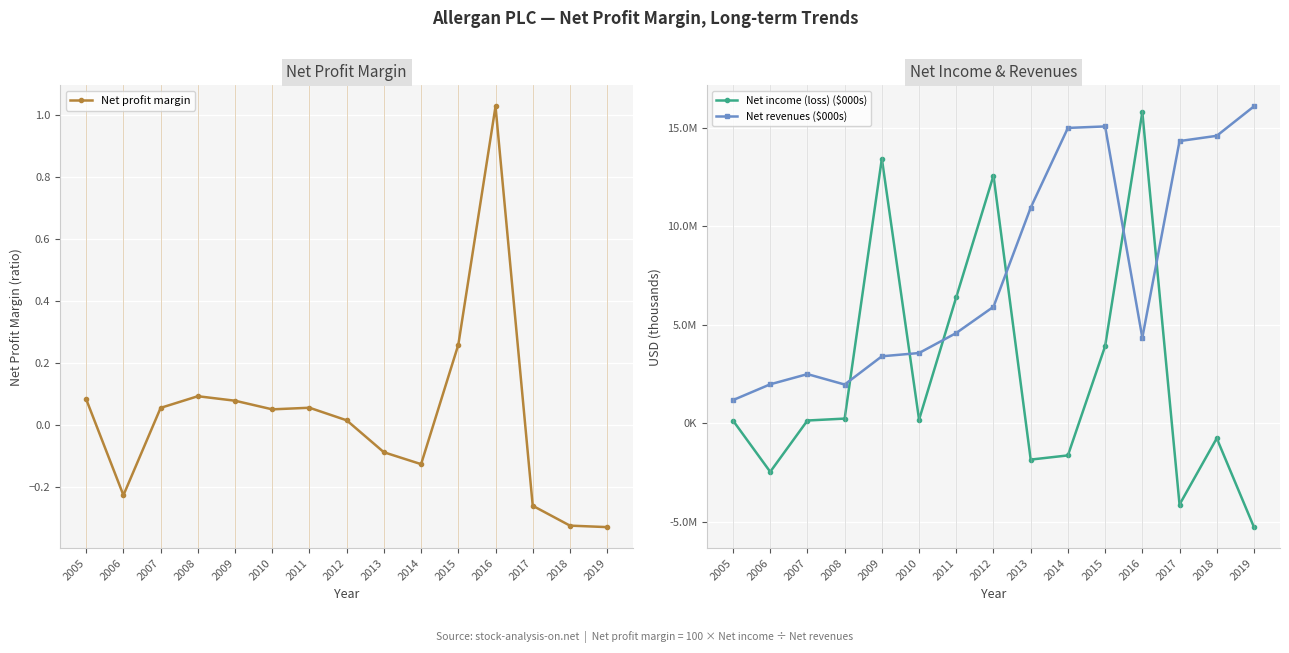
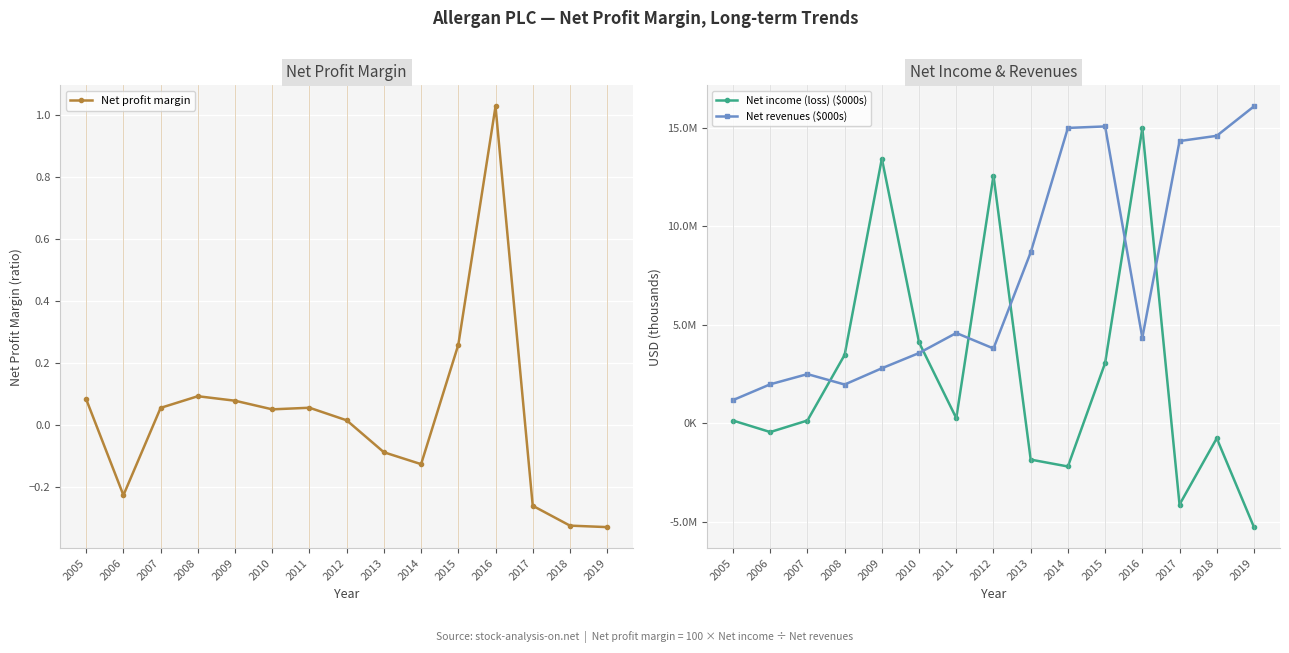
  {
    "Net Profit Margin": {
      "2005": 0.08,
      "2006": -0.22,
      "2007": 0.06,
      "2008": 0.09,
      "2009": 0.08,
      "2010": 0.05,
      "2011": 0.06,
      "2012": 0.02,
      "2013": -0.09,
      "2014": -0.12,
      "2015": 0.26,
      "2016": 1.03,
      "2017": -0.26,
      "2018": -0.32,
      "2019": -0.33
    },
    "Net Income & Revenues": {
      "Net income (loss) ($000s)": {
        "2005": 100000,
-       "2006": -2500000,
+       "2006": -400000,
        "2007": 100000,
-       "2008": 200000,
+       "2008": 3500000,
        "2009": 13400000,
-       "2010": 200000,
-       "2011": 6400000,
+       "2010": 4100000,
+       "2011": 300000,
        "2012": 12600000,
        "2013": -1800000,
-       "2014": -1600000,
-       "2015": 3900000,
-       "2016": 15800000,
+       "2014": -2200000,
+       "2015": 3100000,
+       "2016": 15000000,
        "2017": -4100000,
        "2018": -800000,
        "2019": -5300000
      },
      "Net revenues ($000s)": {
        "2005": 1200000,
        "2006": 2000000,
        "2007": 2500000,
        "2008": 2000000,
-       "2009": 3400000,
+       "2009": 2800000,
        "2010": 3600000,
        "2011": 4600000,
-       "2012": 5900000,
-       "2013": 10900000,
+       "2012": 3800000,
+       "2013": 8700000,
        "2014": 15000000,
        "2015": 15100000,
        "2016": 4300000,
        "2017": 14300000,
        "2018": 14600000,
        "2019": 16100000
      }
    }
  }
